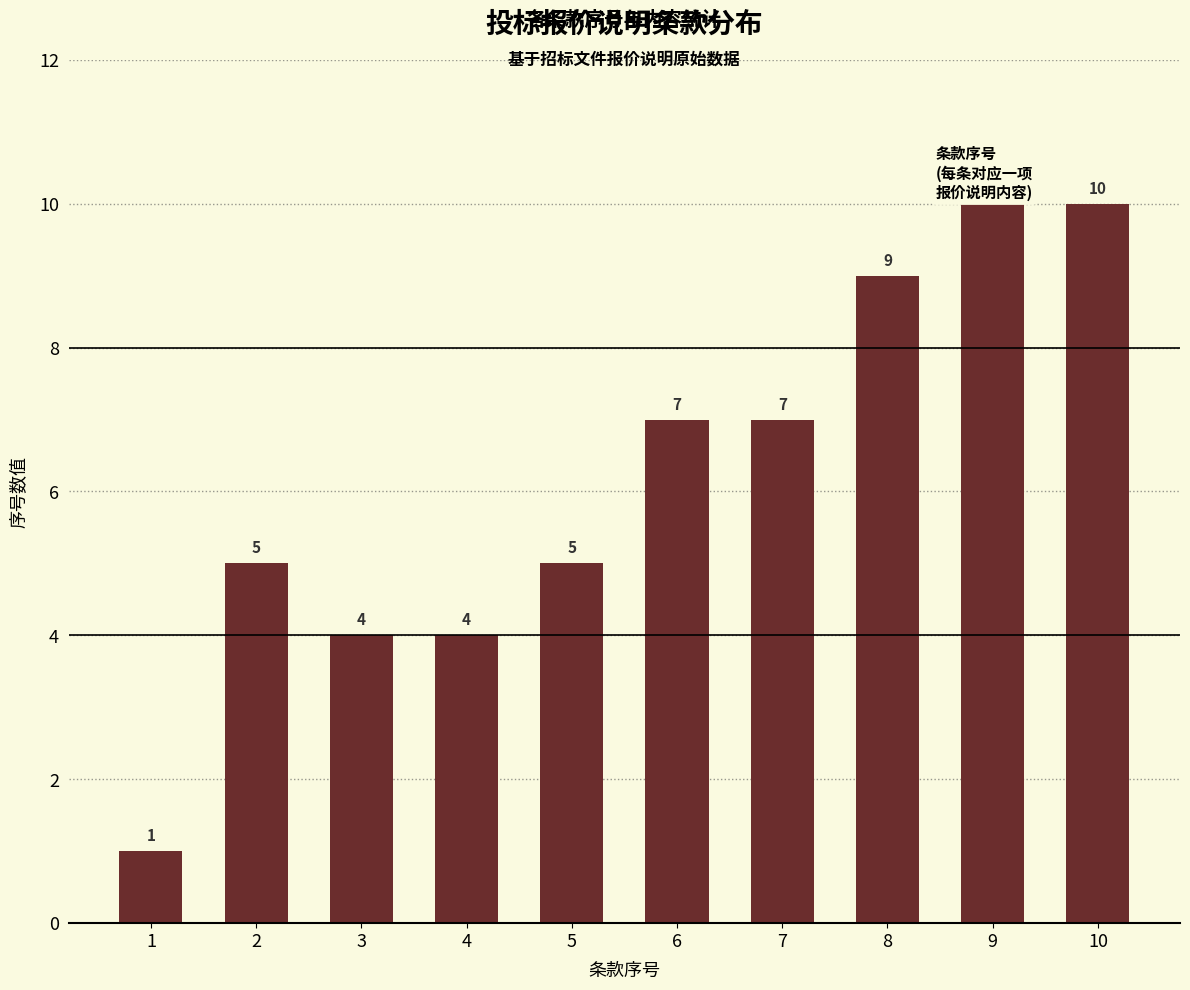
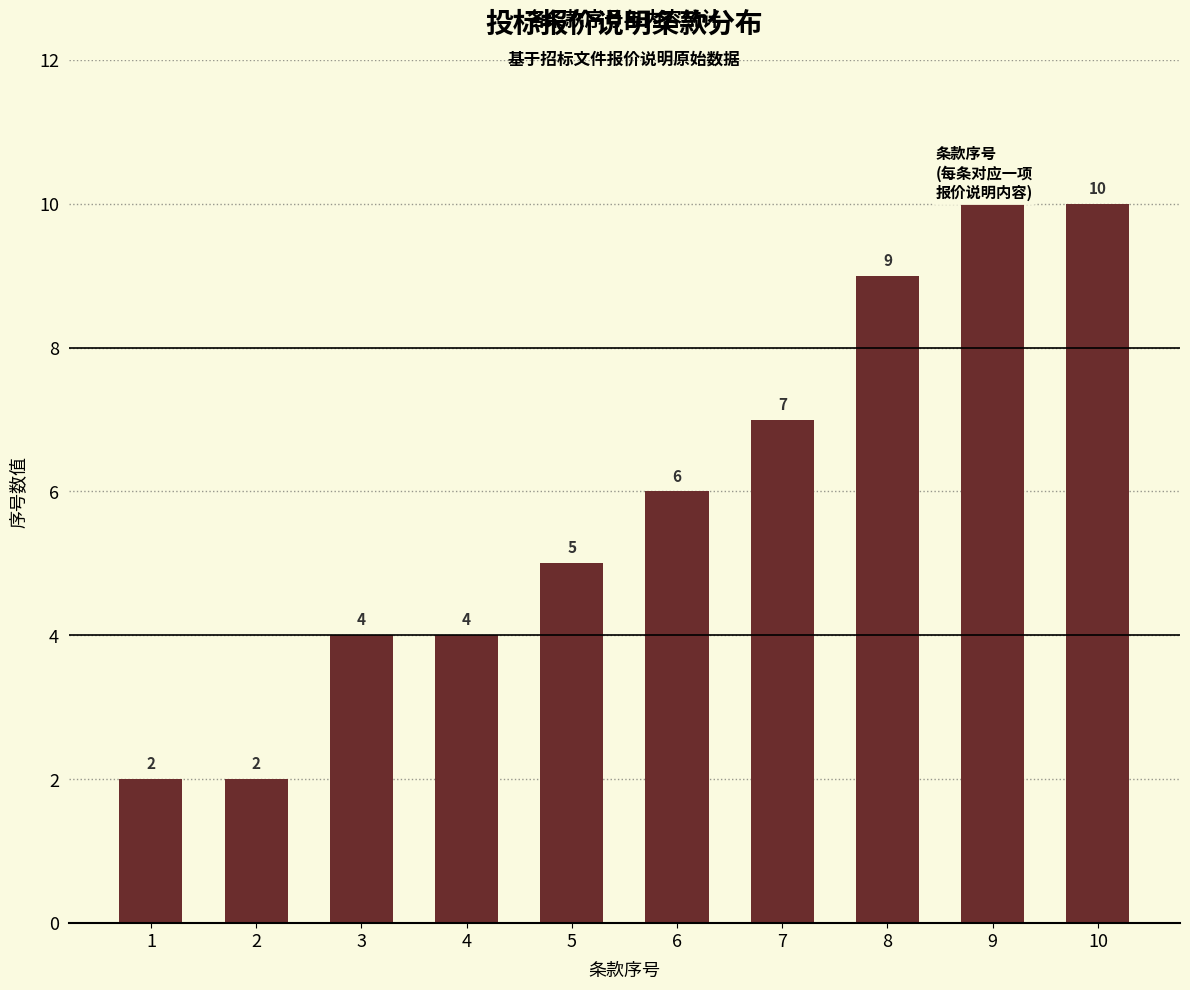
  {
-   "1": 1,
-   "2": 5,
+   "1": 2,
+   "2": 2,
    "3": 4,
    "4": 4,
    "5": 5,
-   "6": 7,
+   "6": 6,
    "7": 7,
    "8": 9,
    "10": 10
  }
